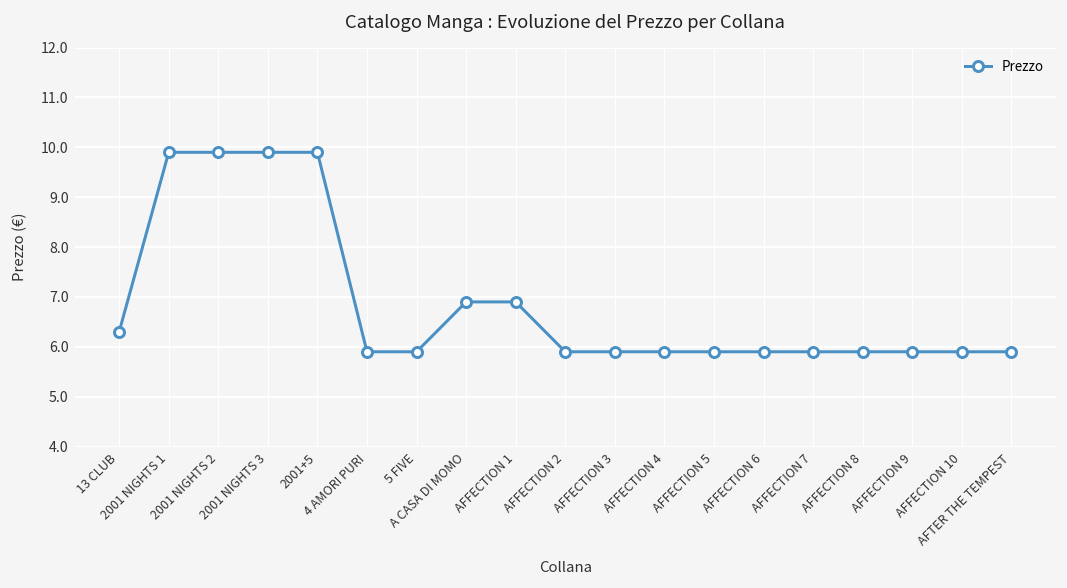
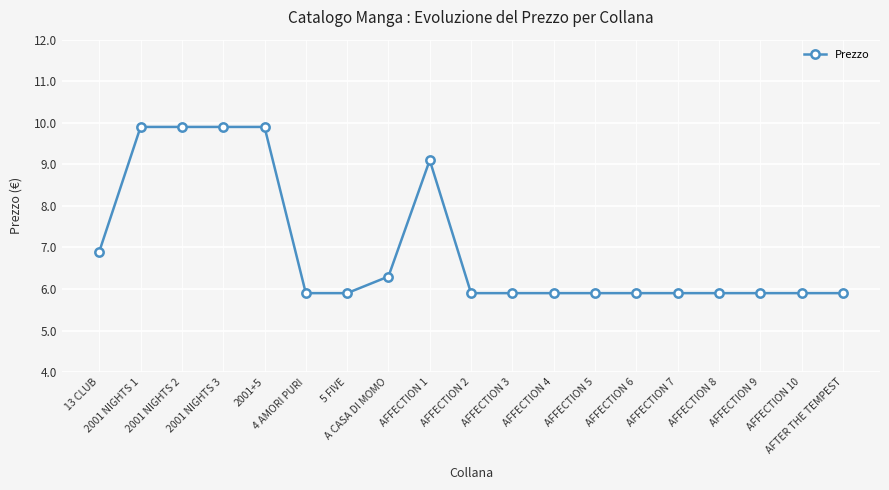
  {
-   "13 CLUB": 6.3,
+   "13 CLUB": 6.9,
    "2001 NIGHTS 1": 9.9,
    "2001 NIGHTS 2": 9.9,
    "2001 NIGHTS 3": 9.9,
    "2001+5": 9.9,
    "4 AMORI PURI": 5.9,
    "5 FIVE": 5.9,
-   "A CASA DI MOMO": 6.9,
-   "AFFECTION 1": 6.9,
+   "A CASA DI MOMO": 6.3,
+   "AFFECTION 1": 9.1,
    "AFFECTION 2": 5.9,
    "AFFECTION 3": 5.9,
    "AFFECTION 4": 5.9,
    "AFFECTION 5": 5.9,
    "AFFECTION 6": 5.9,
    "AFFECTION 7": 5.9,
    "AFFECTION 8": 5.9,
    "AFFECTION 9": 5.9,
    "AFFECTION 10": 5.9,
    "AFTER THE TEMPEST": 5.9
  }
